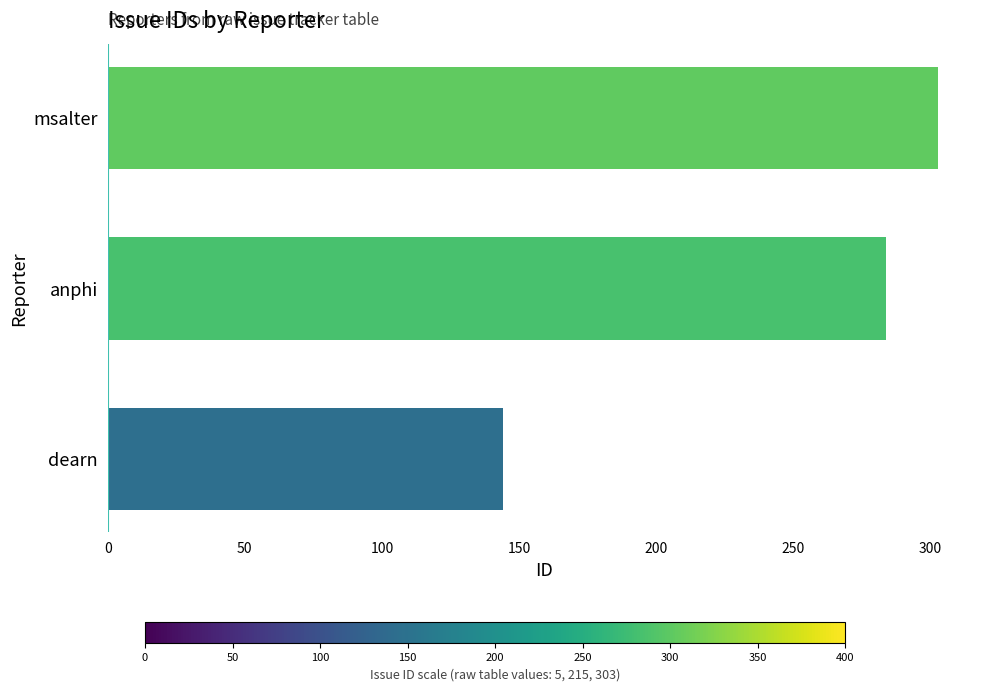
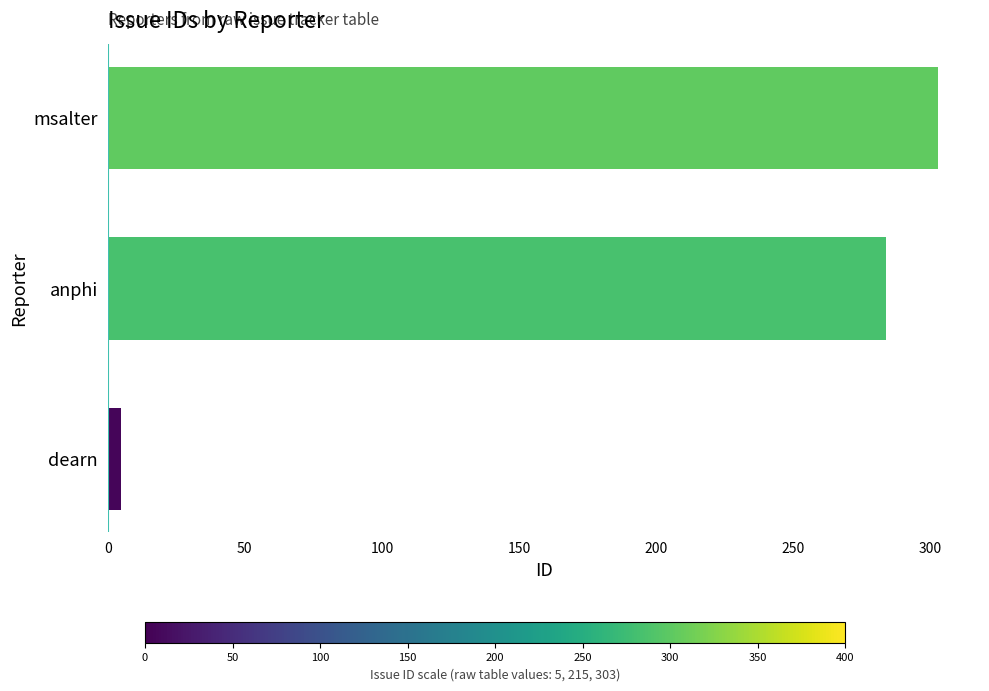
  {
    "msalter": 303,
    "anphi": 284,
-   "dearn": 144
+   "dearn": 5
  }
